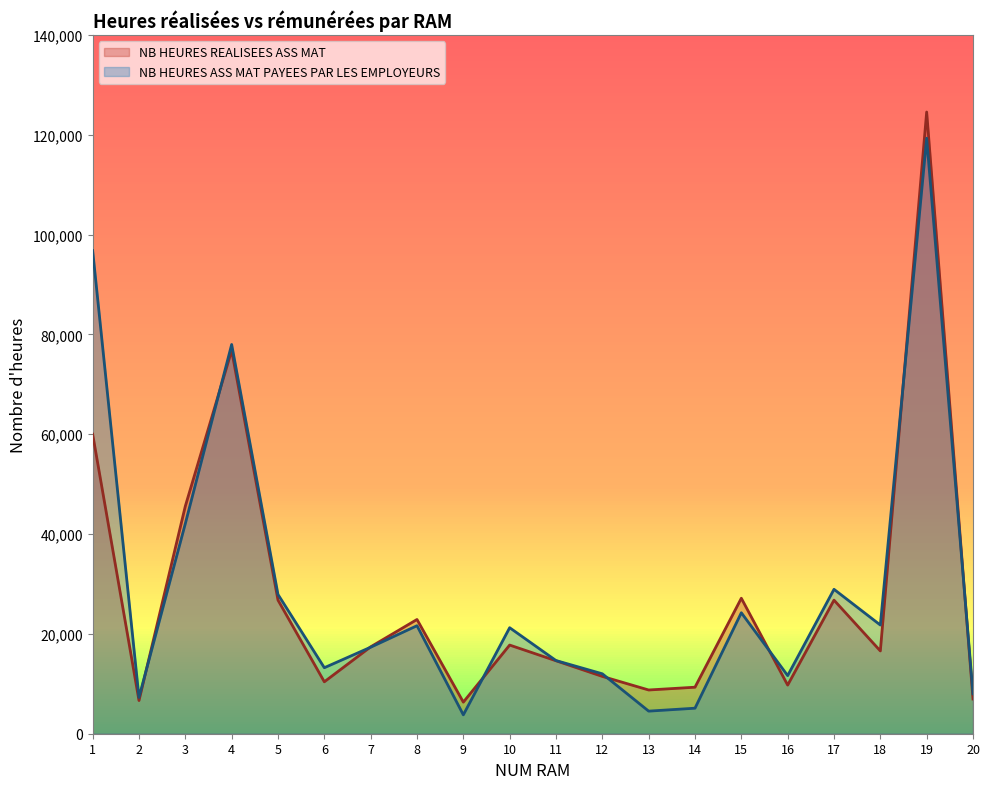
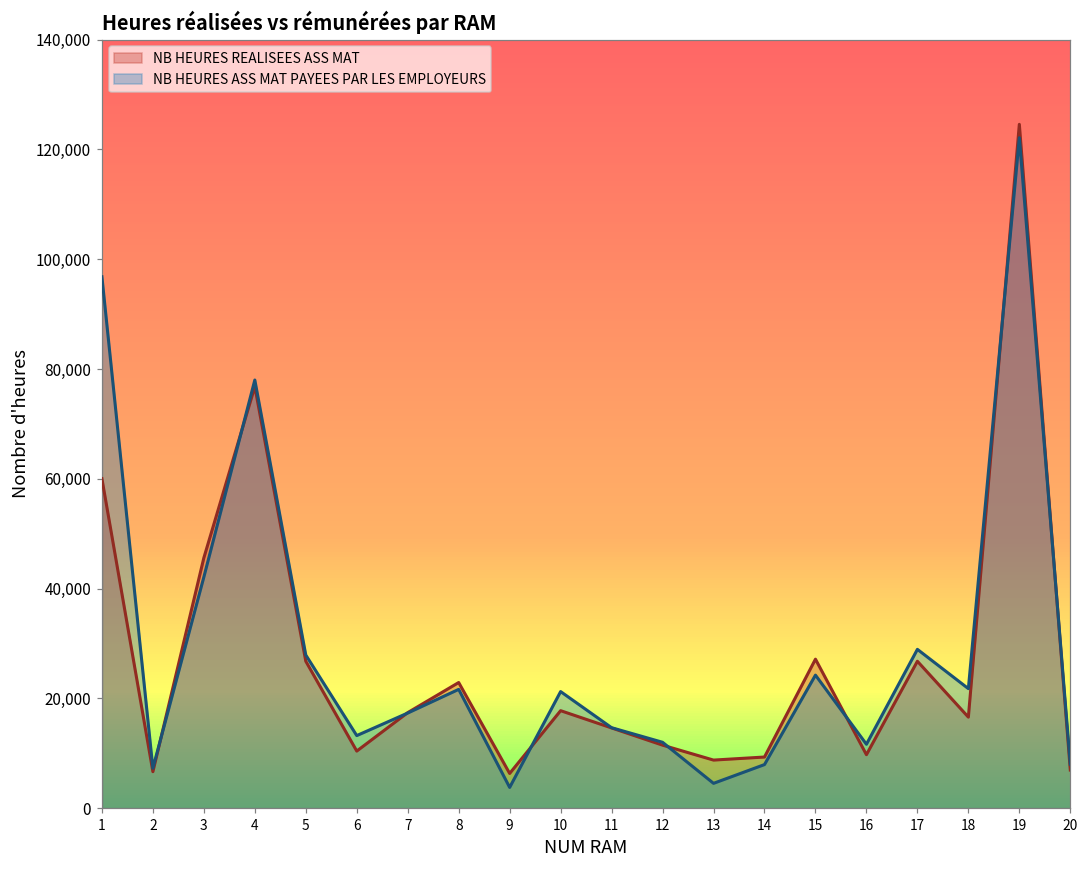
  {
    "NB HEURES REALISEES ASS MAT": {
      "1": "60,000",
      "2": "7,000",
      "3": "46,000",
      "4": "77,000",
      "5": "27,000",
      "6": "10,000",
      "8": "23,000",
      "9": "6,000",
      "10": "18,000",
      "12": "11,000",
      "13": "9,000",
      "14": "9,000",
      "15": "27,000",
      "16": "10,000",
      "17": "27,000",
      "18": "17,000",
      "19": "125,000",
      "20": "7,000"
    },
    "NB HEURES ASS MAT PAYEES PAR LES EMPLOYEURS": {
      "1": "97,000",
      "2": "7,000",
      "3": "42,000",
      "4": "78,000",
      "5": "28,000",
      "6": "13,000",
      "8": "22,000",
      "9": "4,000",
      "10": "21,000",
      "12": "12,000",
      "13": "5,000",
-     "14": "5,000",
+     "14": "8,000",
      "15": "24,000",
      "16": "12,000",
      "17": "29,000",
      "18": "22,000",
-     "19": "119,000",
+     "19": "122,000",
      "20": "8,000"
    }
  }
